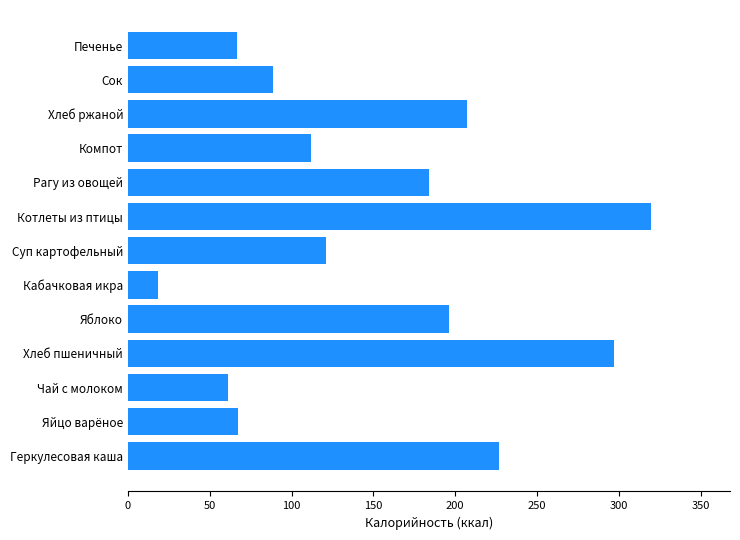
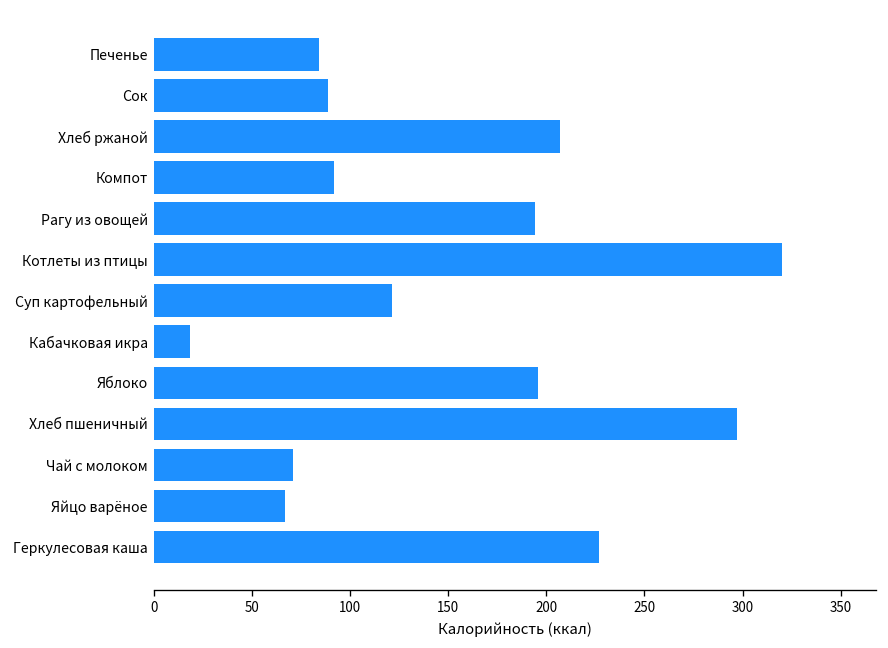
  {
-   "Печенье": 67,
+   "Печенье": 85,
    "Сок": 89,
    "Хлеб ржаной": 207,
-   "Компот": 112,
-   "Рагу из овощей": 184,
+   "Компот": 92,
+   "Рагу из овощей": 194,
    "Котлеты из птицы": 320,
    "Суп картофельный": 121,
    "Кабачковая икра": 18,
    "Яблоко": 196,
    "Хлеб пшеничный": 297,
-   "Чай с молоком": 61,
+   "Чай с молоком": 71,
    "Яйцо варёное": 67,
    "Геркулесовая каша": 227
  }
